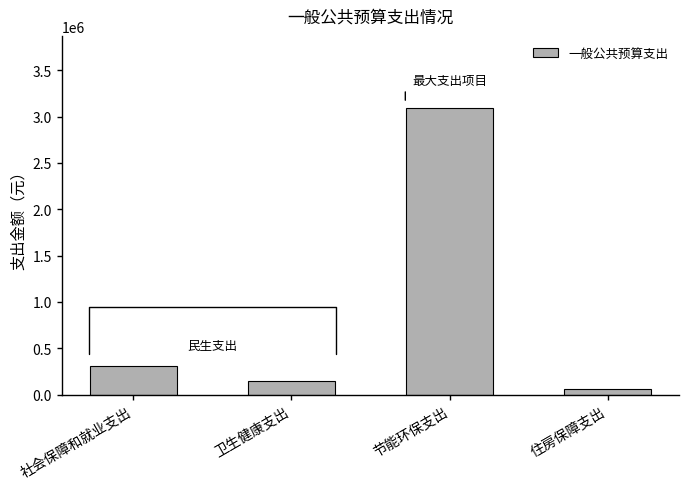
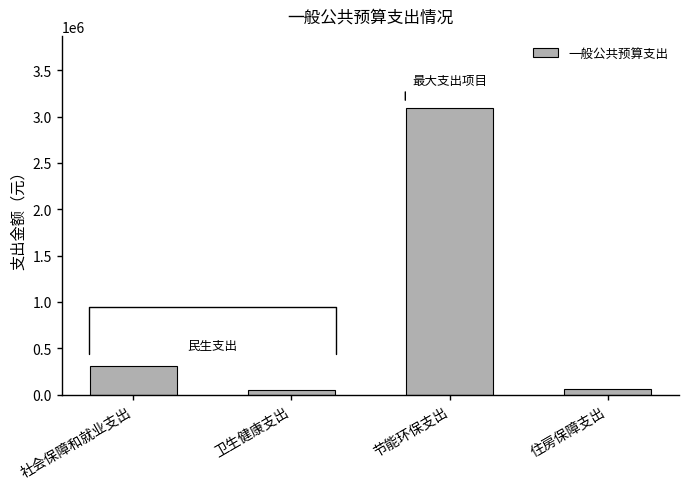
  {
    "社会保障和就业支出": 300000,
-   "卫生健康支出": 200000,
+   "卫生健康支出": 0,
    "节能环保支出": 3100000,
    "住房保障支出": 100000
  }
